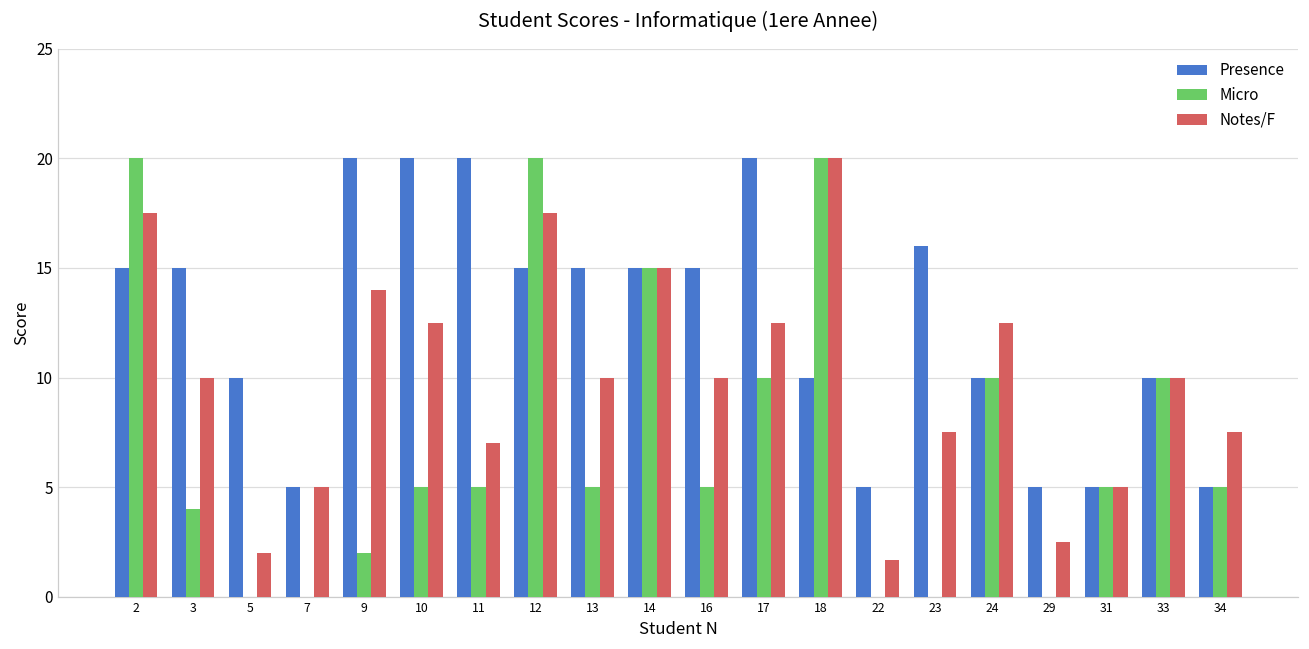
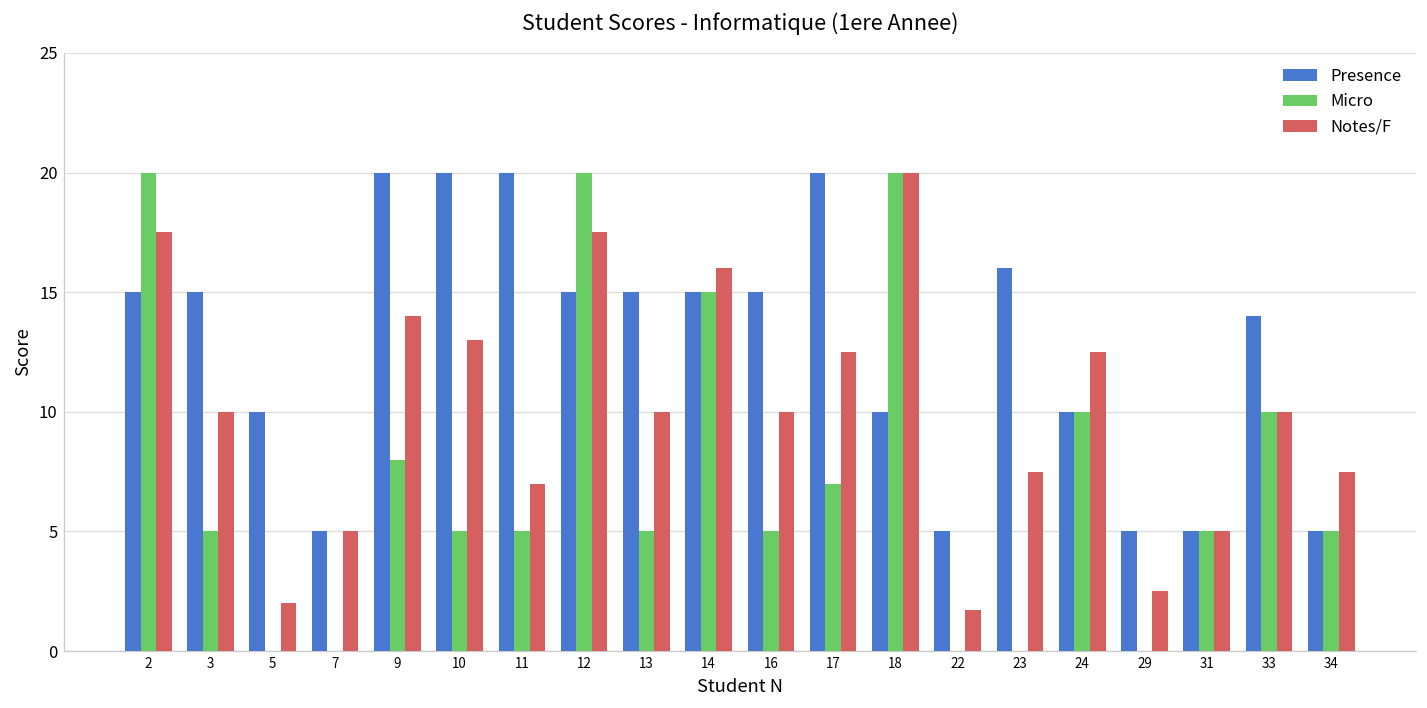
  {
    "Presence": {
      "2": 15,
      "3": 15,
      "5": 10,
      "7": 5,
      "9": 20,
      "10": 20,
      "11": 20,
      "12": 15,
      "13": 15,
      "14": 15,
      "16": 15,
      "17": 20,
      "18": 10,
      "22": 5,
      "23": 16,
      "24": 10,
      "29": 5,
      "31": 5,
-     "33": 10,
+     "33": 14,
      "34": 5
    },
    "Micro": {
      "2": 20,
-     "3": 4,
+     "3": 5,
      "5": 0,
      "7": 0,
-     "9": 2,
+     "9": 8,
      "10": 5,
      "11": 5,
      "12": 20,
      "13": 5,
      "14": 15,
      "16": 5,
-     "17": 10,
+     "17": 7,
      "18": 20,
      "22": 0,
      "23": 0,
      "24": 10,
      "29": 0,
      "31": 5,
      "33": 10,
      "34": 5
    },
    "Notes/F": {
      "2": 17.5,
      "3": 10.0,
      "5": 2.0,
      "7": 5.0,
      "9": 14.0,
-     "10": 12.5,
+     "10": 13.0,
      "11": 7.0,
      "12": 17.5,
      "13": 10.0,
-     "14": 15,
+     "14": 16,
      "16": 10.0,
      "17": 12.5,
      "18": 20.0,
      "22": 1.7,
      "23": 7.5,
      "24": 12.5,
      "29": 2.5,
      "31": 5.0,
      "33": 10.0,
      "34": 7.5
    }
  }
